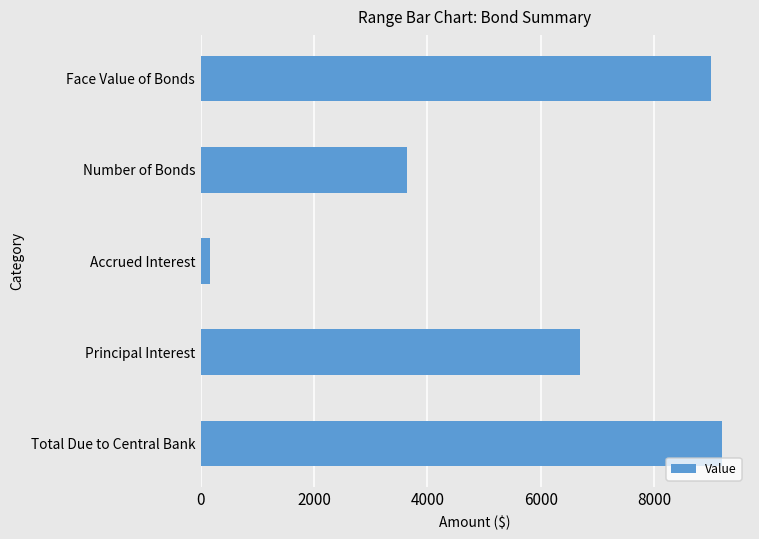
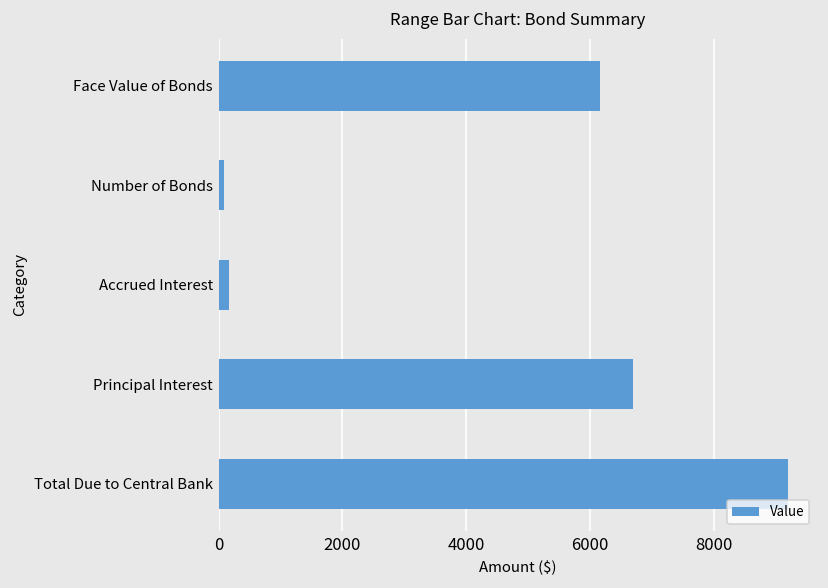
  {
-   "Face Value of Bonds": 9000,
-   "Number of Bonds": 3600,
+   "Face Value of Bonds": 6200,
+   "Number of Bonds": 100,
    "Accrued Interest": 200,
    "Principal Interest": 6700,
    "Total Due to Central Bank": 9200
  }
